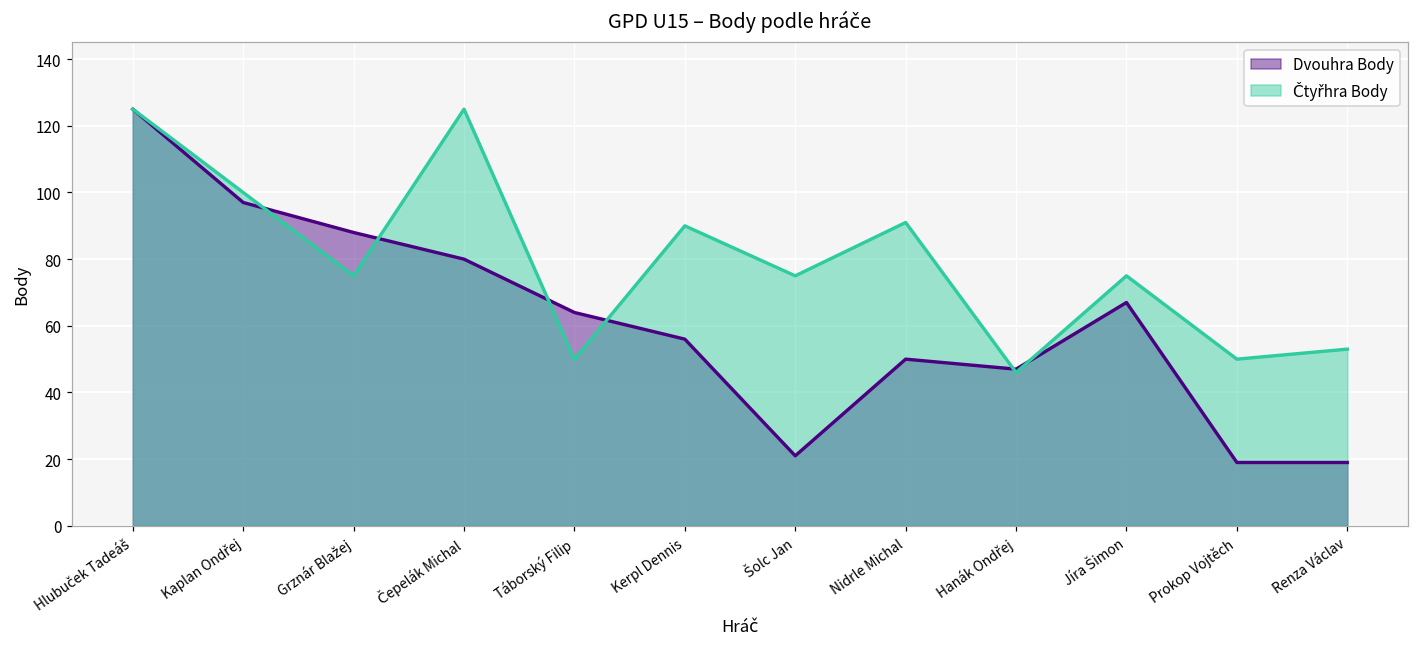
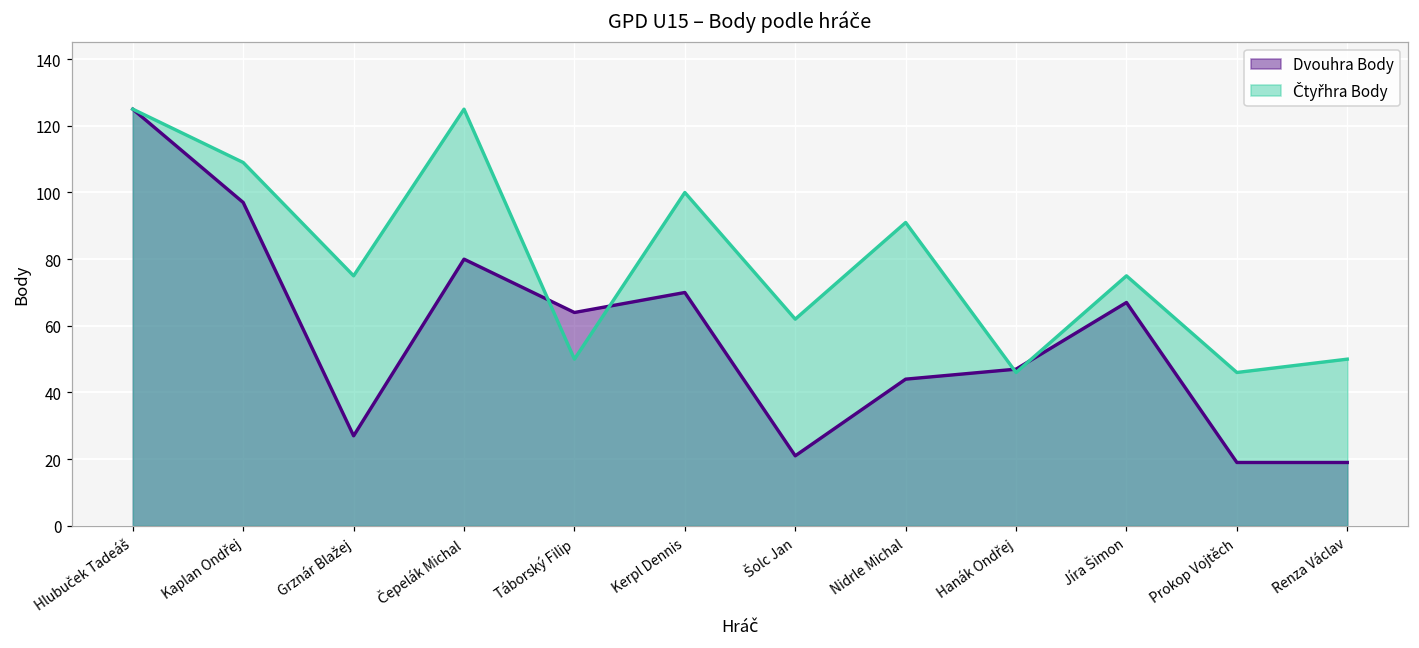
  {
    "Dvouhra Body": {
      "Kaplan Ondřej": 97,
-     "Grznár Blažej": 88,
+     "Grznár Blažej": 27,
      "Čepelák Michal": 80,
      "Táborský Filip": 64,
-     "Kerpl Dennis": 56,
+     "Kerpl Dennis": 70,
      "Šolc Jan": 21,
-     "Nidrle Michal": 50,
+     "Nidrle Michal": 44,
      "Hanák Ondřej": 47,
      "Jíra Šimon": 67,
      "Prokop Vojtěch": 19,
      "Renza Václav": 19
    },
    "Čtyřhra Body": {
-     "Kaplan Ondřej": 100,
+     "Kaplan Ondřej": 109,
      "Grznár Blažej": 75,
      "Čepelák Michal": 125,
      "Táborský Filip": 50,
-     "Kerpl Dennis": 90,
-     "Šolc Jan": 75,
+     "Kerpl Dennis": 100,
+     "Šolc Jan": 62,
      "Nidrle Michal": 91,
      "Hanák Ondřej": 46,
      "Jíra Šimon": 75,
-     "Prokop Vojtěch": 50,
-     "Renza Václav": 53
+     "Prokop Vojtěch": 46,
+     "Renza Václav": 50
    }
  }
